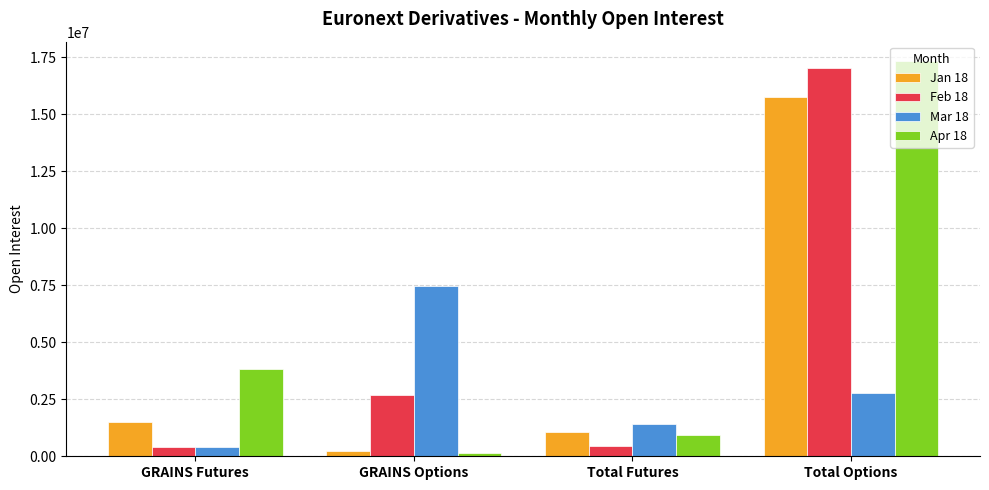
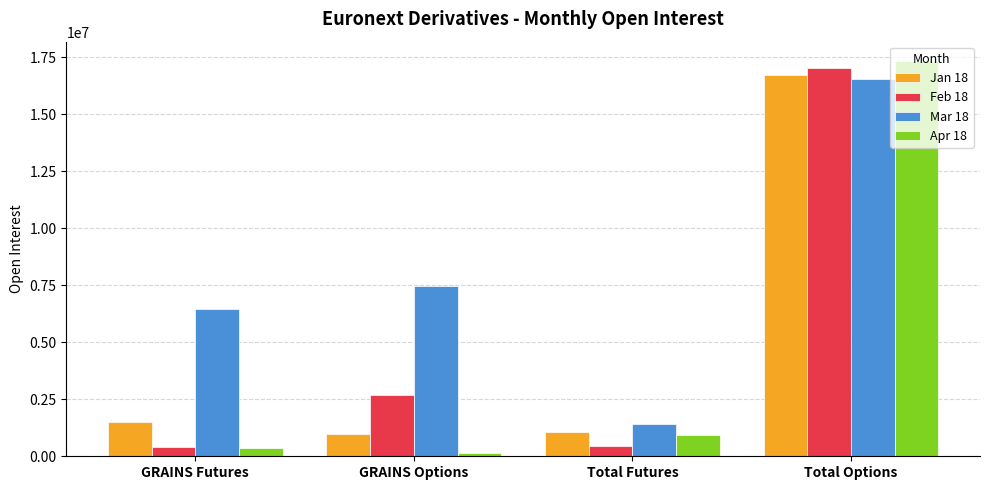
  {
    "Jan 18": {
      "GRAINS Futures": 1500000,
-     "GRAINS Options": 200000,
+     "GRAINS Options": 1000000,
      "Total Futures": 1000000,
-     "Total Options": 15800000
+     "Total Options": 16700000
    },
    "Feb 18": {
      "GRAINS Futures": 400000,
      "GRAINS Options": 2700000,
      "Total Futures": 400000,
      "Total Options": 17000000
    },
    "Mar 18": {
-     "GRAINS Futures": 400000,
+     "GRAINS Futures": 6500000,
      "GRAINS Options": 7500000,
      "Total Futures": 1400000,
-     "Total Options": 2800000
+     "Total Options": 16600000
    },
    "Apr 18": {
-     "GRAINS Futures": 3800000,
+     "GRAINS Futures": 300000,
      "GRAINS Options": 100000,
      "Total Futures": 1000000
    }
  }
